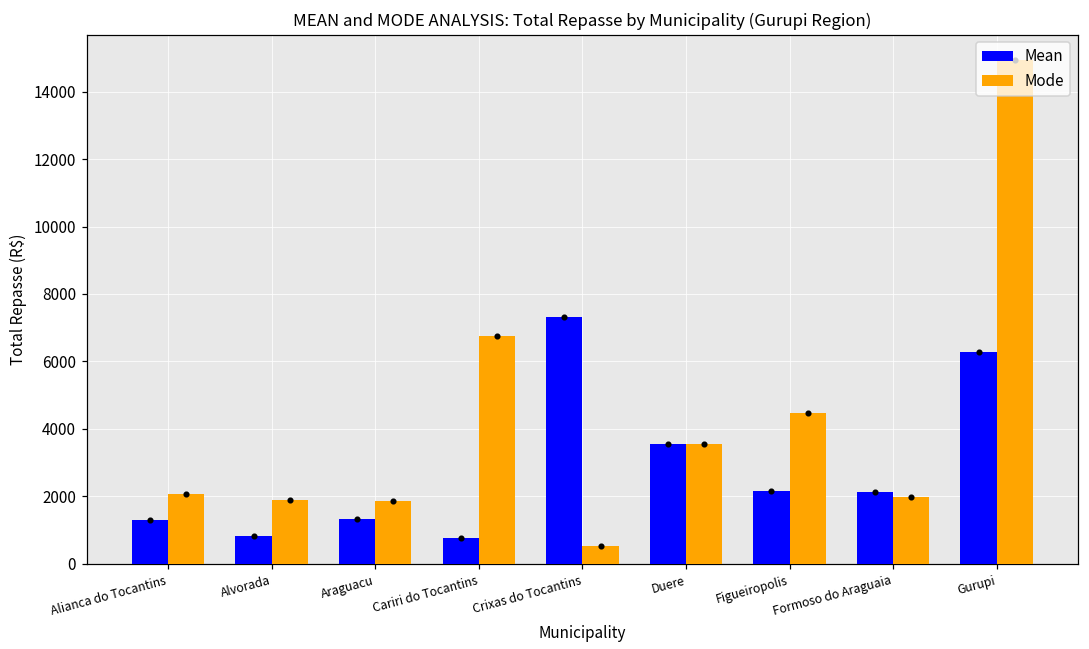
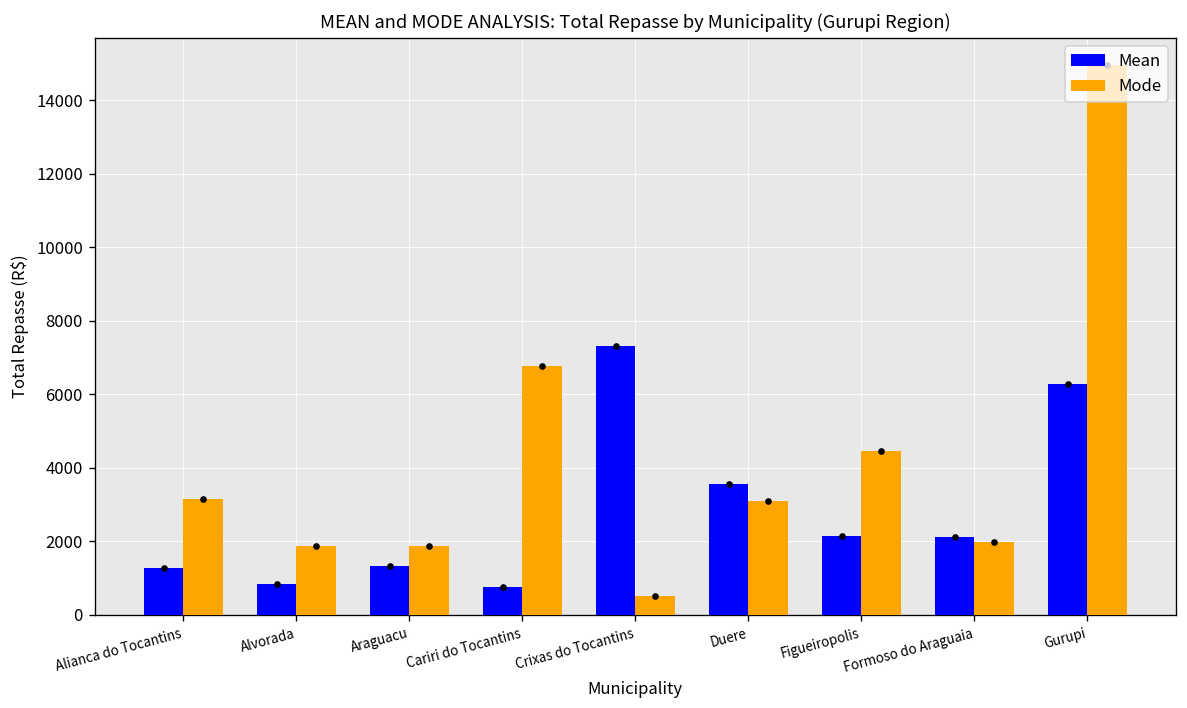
  {
    "Mean": {
      "Alianca do Tocantins": 1300,
      "Alvorada": 800,
      "Araguacu": 1300,
      "Cariri do Tocantins": 800,
      "Crixas do Tocantins": 7300,
      "Duere": 3600,
      "Figueiropolis": 2200,
      "Formoso do Araguaia": 2100,
      "Gurupi": 6300
    },
    "Mode": {
-     "Alianca do Tocantins": 2100,
+     "Alianca do Tocantins": 3100,
      "Alvorada": 1900,
      "Araguacu": 1900,
      "Cariri do Tocantins": 6800,
      "Crixas do Tocantins": 500,
-     "Duere": 3600,
+     "Duere": 3100,
      "Figueiropolis": 4500,
      "Formoso do Araguaia": 2000
    }
  }
